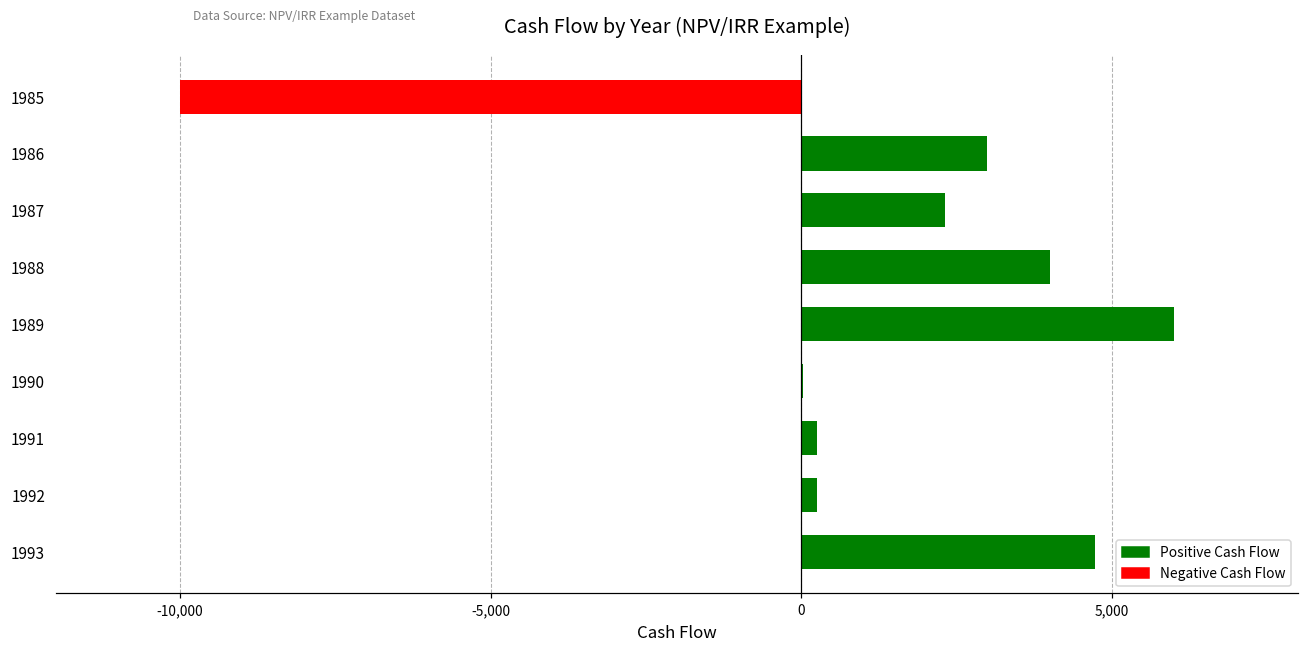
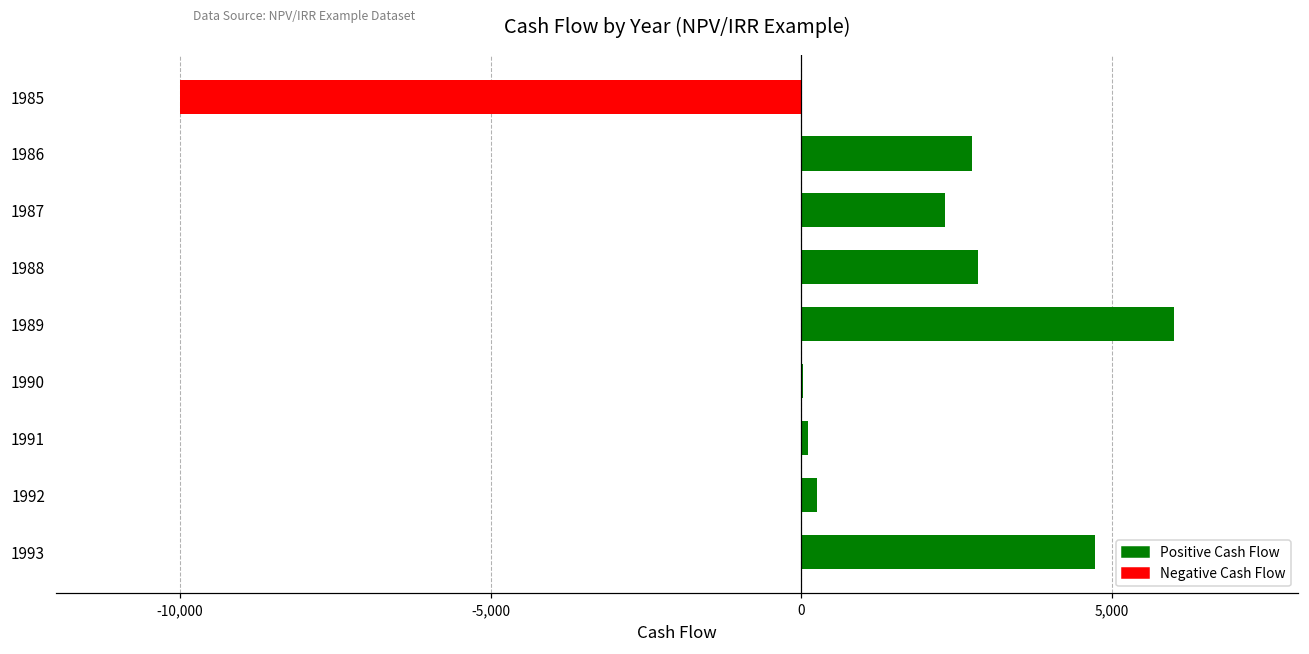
  {
    "1985": "-10,000",
-   "1986": "3,000",
+   "1986": "2,800",
    "1987": "2,300",
-   "1988": "4,000",
+   "1988": "2,800",
    "1989": "6,000",
-   "1991": "300",
+   "1991": "100",
    "1992": "300",
    "1993": "4,700"
  }
